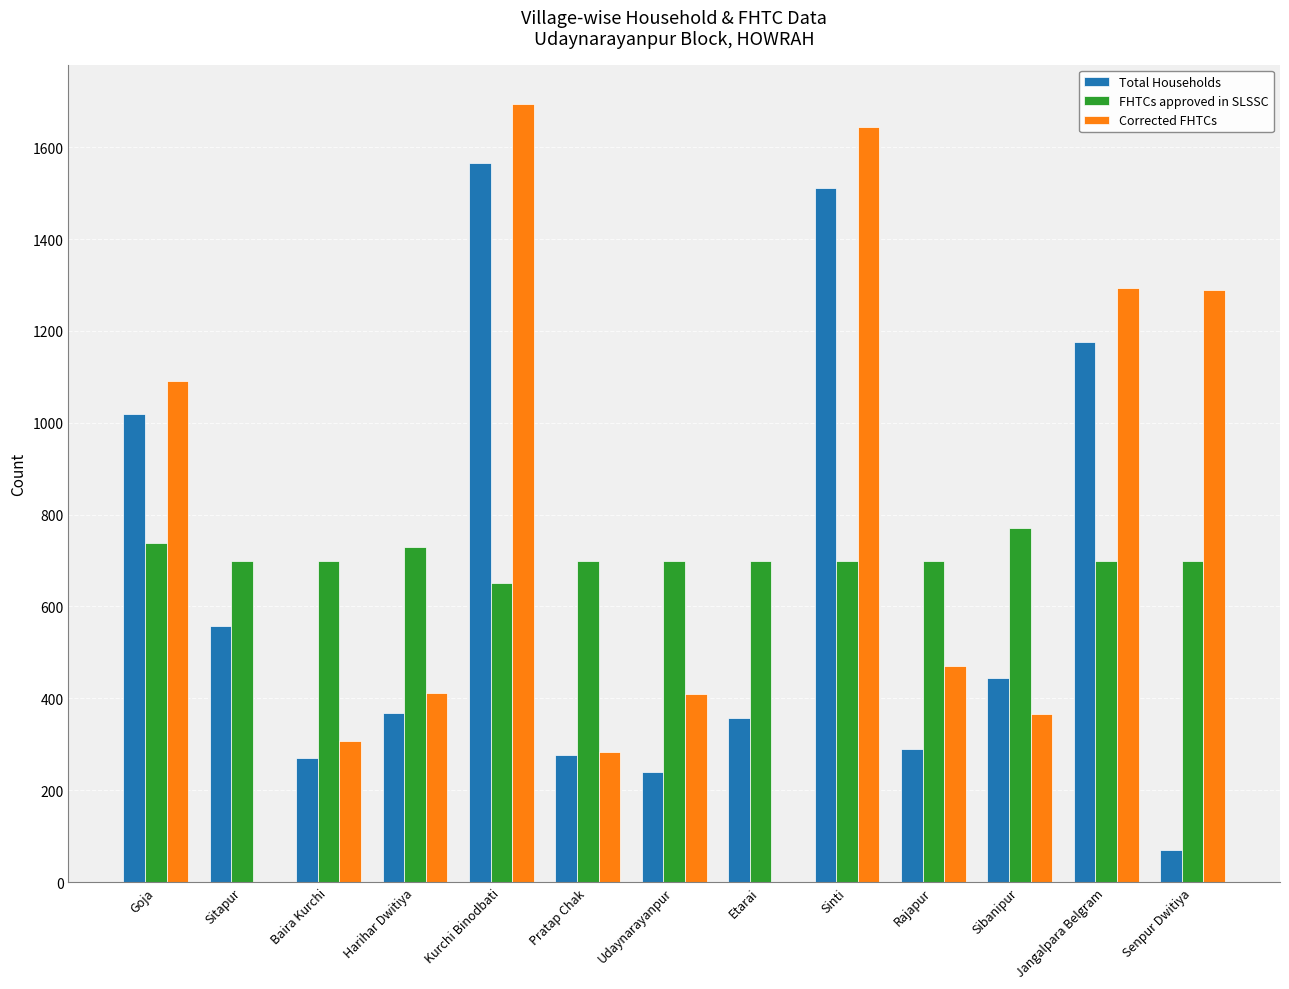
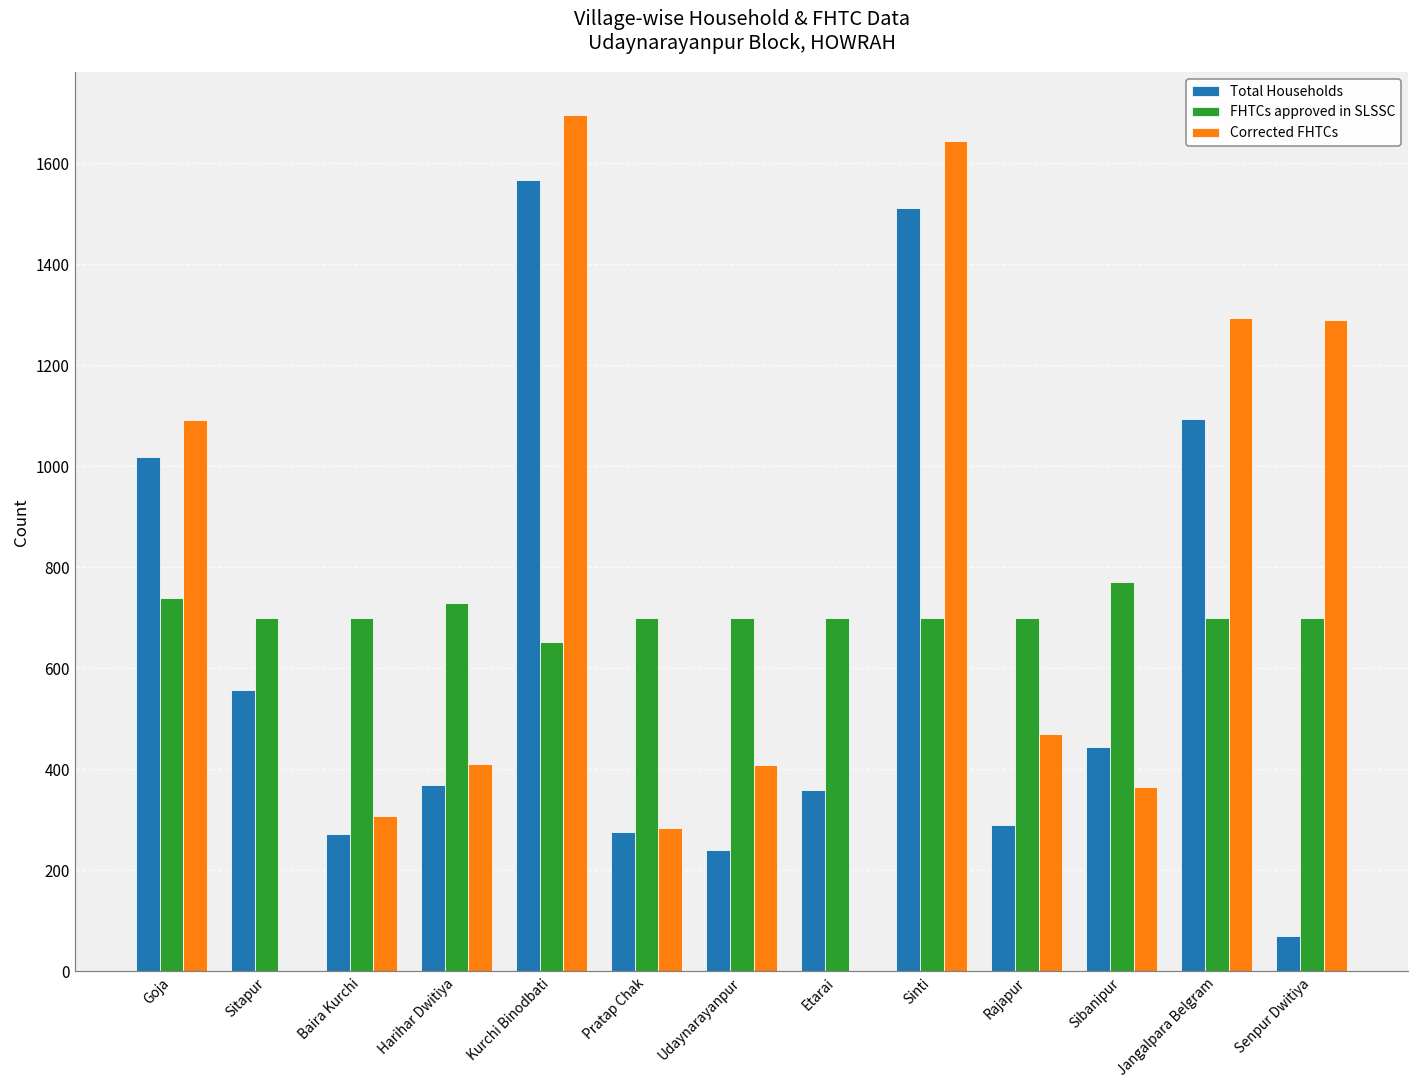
  {
    "Total Households": {
      "Goja": 1020,
      "Sitapur": 560,
      "Baira Kurchi": 270,
      "Harihar Dwitiya": 370,
      "Kurchi Binodbati": 1570,
      "Pratap Chak": 280,
      "Udaynarayanpur": 240,
      "Etarai": 360,
      "Sinti": 1510,
      "Rajapur": 290,
      "Sibanipur": 450,
-     "Jangalpara Belgram": 1180,
+     "Jangalpara Belgram": 1090,
      "Senpur Dwitiya": 70
    },
    "FHTCs approved in SLSSC": {
      "Goja": 740,
      "Sitapur": 700,
      "Baira Kurchi": 700,
      "Harihar Dwitiya": 730,
      "Kurchi Binodbati": 650,
      "Pratap Chak": 700,
      "Udaynarayanpur": 700,
      "Etarai": 700,
      "Sinti": 700,
      "Rajapur": 700,
      "Sibanipur": 770,
      "Jangalpara Belgram": 700,
      "Senpur Dwitiya": 700
    },
    "Corrected FHTCs": {
      "Goja": 1090,
      "Sitapur": 0,
      "Baira Kurchi": 310,
      "Harihar Dwitiya": 410,
      "Kurchi Binodbati": 1700,
      "Pratap Chak": 280,
      "Udaynarayanpur": 410,
      "Etarai": 0,
      "Sinti": 1640,
      "Rajapur": 470,
      "Sibanipur": 370,
      "Jangalpara Belgram": 1290,
      "Senpur Dwitiya": 1290
    }
  }
